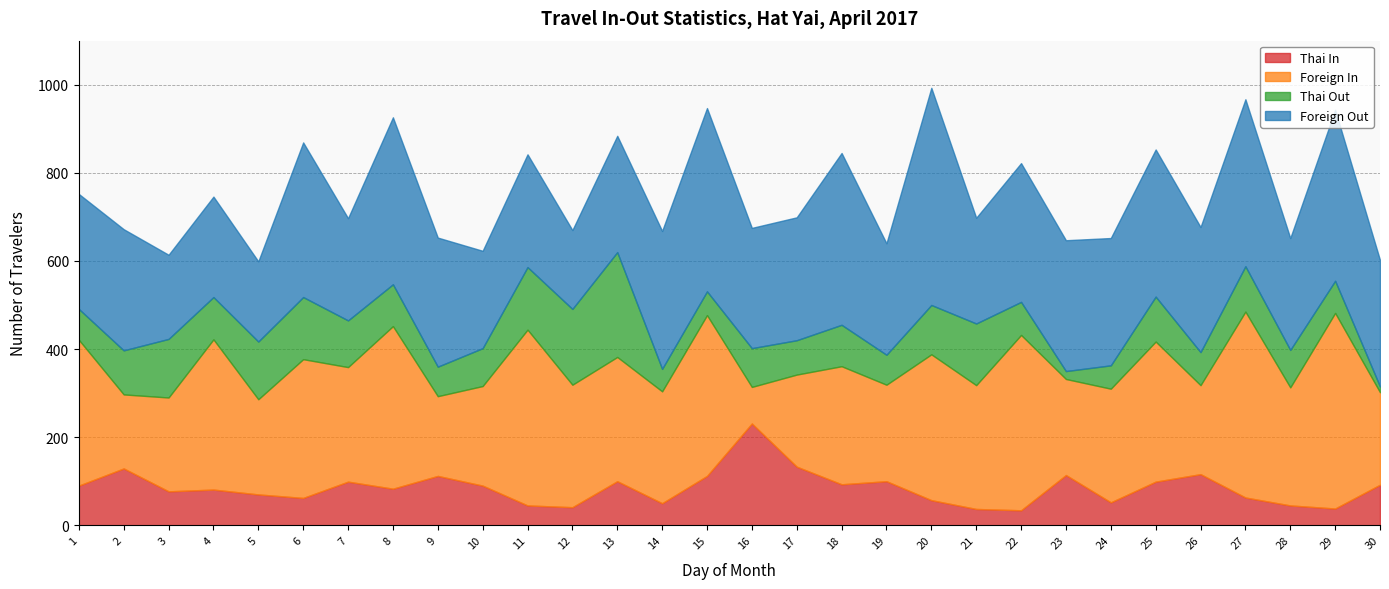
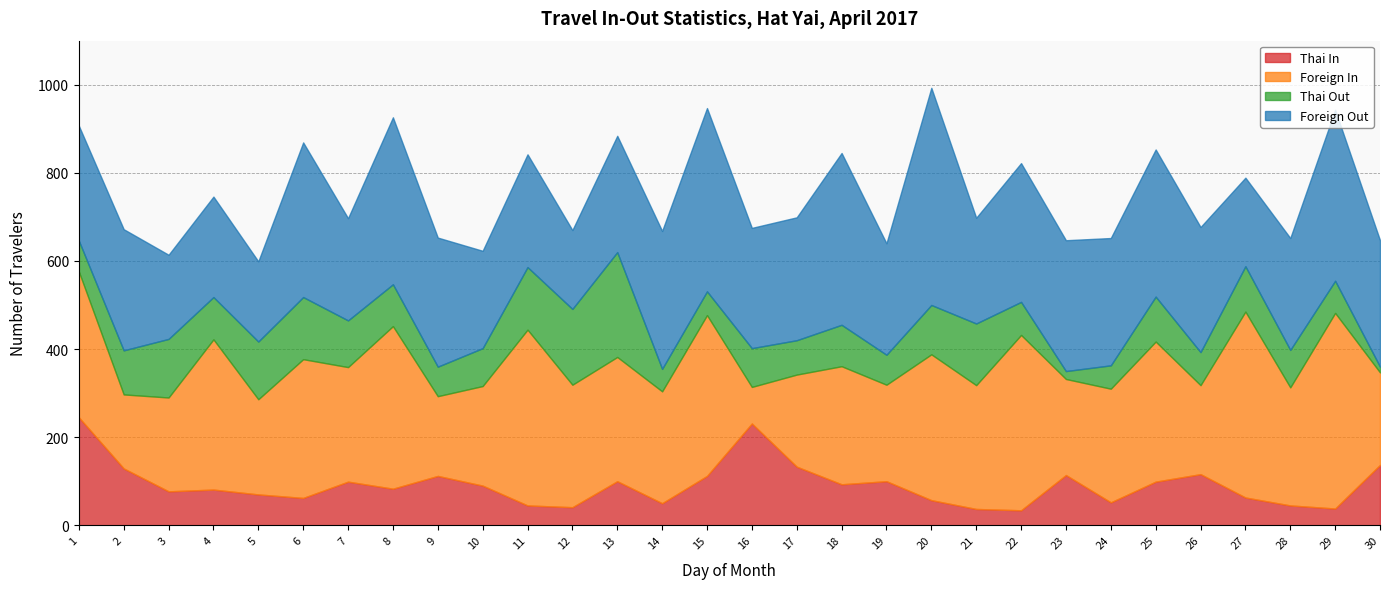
  {
    "Thai In": {
-     "1": 90,
+     "1": 250,
      "2": 130,
      "3": 80,
      "4": 80,
      "5": 70,
      "6": 60,
      "7": 100,
      "8": 80,
      "9": 110,
      "10": 90,
      "11": 50,
      "12": 40,
      "13": 100,
      "14": 50,
      "15": 110,
      "16": 230,
      "17": 130,
      "18": 90,
      "19": 100,
      "20": 60,
      "21": 40,
      "22": 30,
      "23": 110,
      "24": 50,
      "25": 100,
      "26": 120,
      "27": 60,
      "28": 50,
      "29": 40,
-     "30": 90
+     "30": 140
    },
    "Foreign In": {
      "1": 330,
      "2": 170,
      "3": 210,
      "4": 340,
      "5": 220,
      "6": 320,
      "7": 260,
      "8": 370,
      "9": 180,
      "10": 230,
      "11": 400,
      "12": 280,
      "13": 280,
      "14": 250,
      "15": 370,
      "16": 80,
      "17": 210,
      "18": 270,
      "19": 220,
      "20": 330,
      "21": 280,
      "22": 400,
      "23": 220,
      "24": 260,
      "25": 320,
      "26": 200,
      "27": 420,
      "28": 270,
      "29": 440,
      "30": 210
    },
    "Thai Out": {
      "1": 70,
      "2": 100,
      "3": 130,
      "4": 100,
      "5": 130,
      "6": 140,
      "7": 110,
      "8": 100,
      "9": 70,
      "10": 90,
      "11": 140,
      "12": 170,
      "13": 240,
      "14": 50,
      "15": 50,
      "16": 90,
      "17": 80,
      "18": 90,
      "19": 70,
      "20": 110,
      "21": 140,
      "22": 80,
      "23": 20,
      "24": 50,
      "25": 100,
      "26": 80,
      "27": 100,
      "28": 90,
      "29": 70,
      "30": 10
    },
    "Foreign Out": {
      "1": 260,
      "2": 280,
      "3": 190,
      "4": 230,
      "5": 180,
      "6": 350,
      "7": 230,
      "8": 380,
      "9": 290,
      "10": 220,
      "11": 260,
      "12": 180,
      "13": 260,
      "14": 310,
      "15": 420,
      "16": 270,
      "17": 280,
      "18": 390,
      "19": 250,
      "20": 490,
      "21": 240,
      "22": 320,
      "23": 300,
      "24": 290,
      "25": 330,
      "26": 280,
-     "27": 380,
+     "27": 200,
      "28": 250,
      "30": 290
    }
  }
